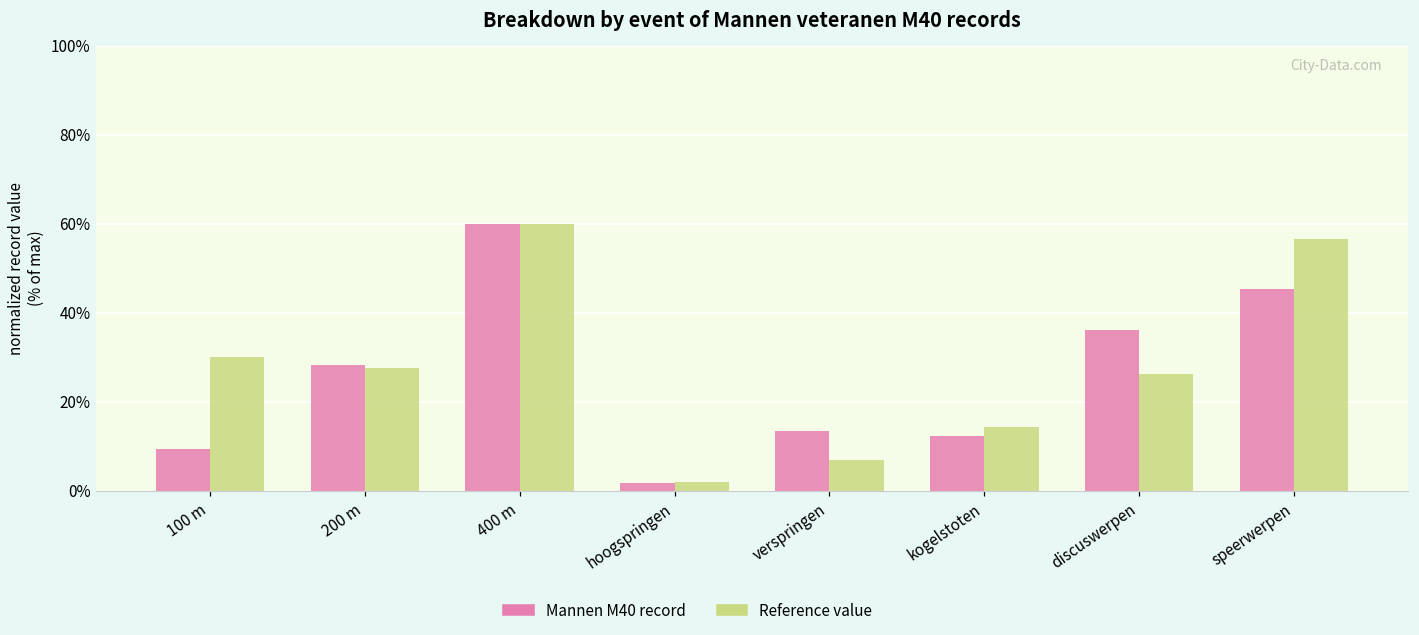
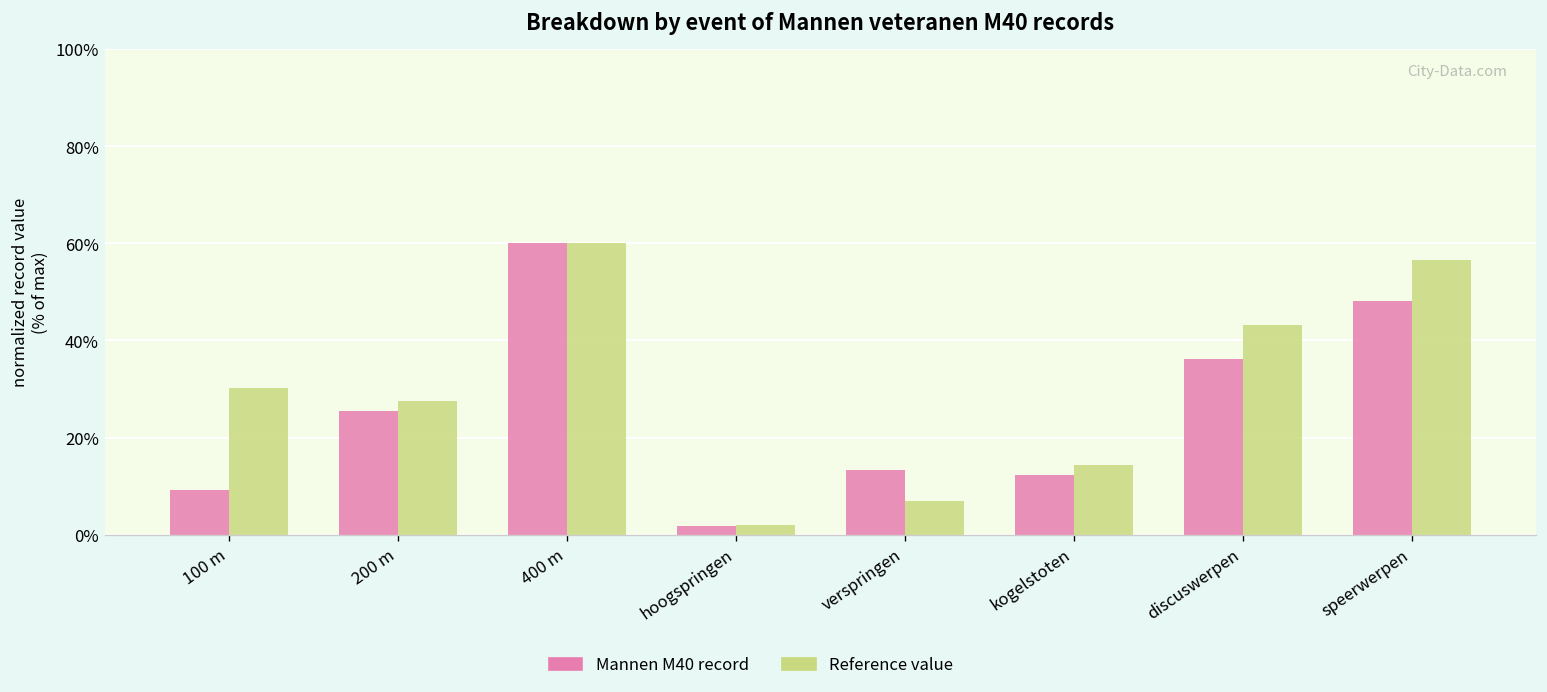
  {
    "Mannen M40 record": {
      "100 m": "9%",
-     "200 m": "28%",
+     "200 m": "25%",
      "400 m": "60%",
      "hoogspringen": "2%",
      "verspringen": "13%",
      "kogelstoten": "12%",
      "discuswerpen": "36%",
-     "speerwerpen": "45%"
+     "speerwerpen": "48%"
    },
    "Reference value": {
      "100 m": "30%",
      "200 m": "28%",
      "400 m": "60%",
      "hoogspringen": "2%",
      "verspringen": "7%",
      "kogelstoten": "14%",
-     "discuswerpen": "26%",
+     "discuswerpen": "43%",
      "speerwerpen": "57%"
    }
  }
